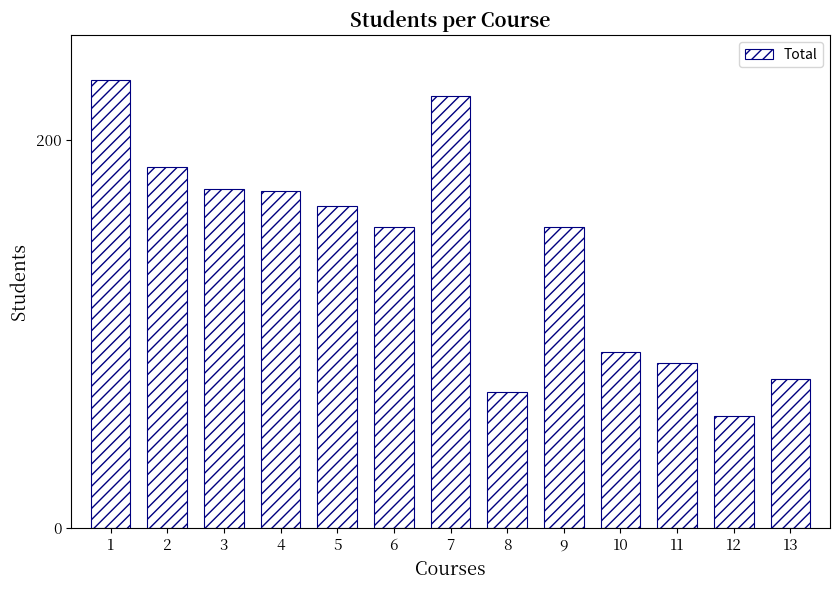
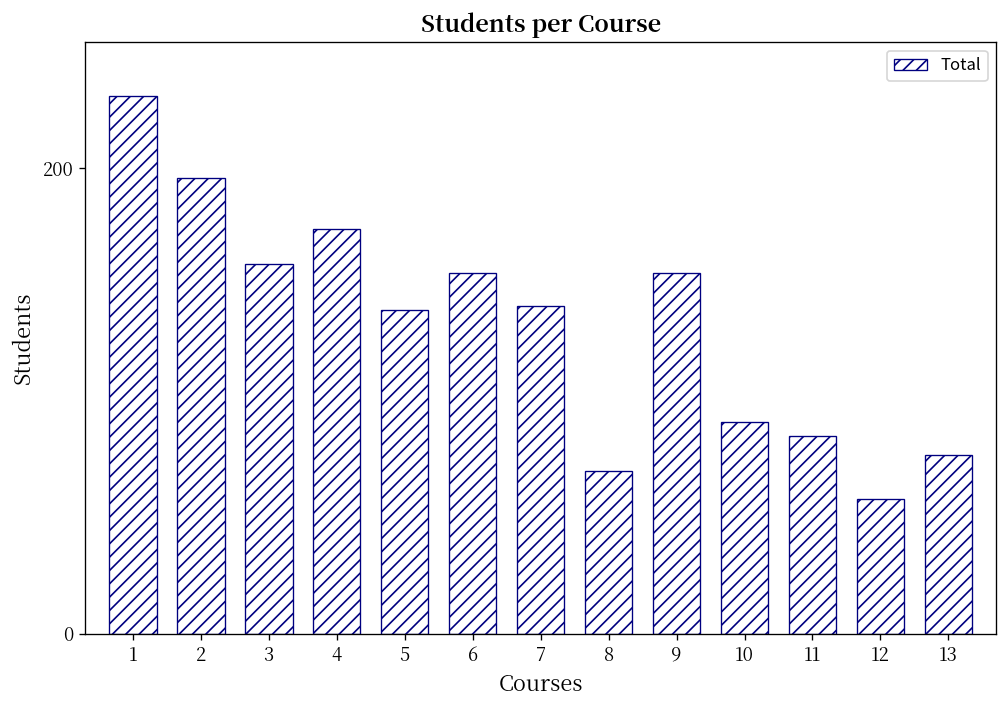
  {
    "1": 231,
-   "2": 186,
-   "3": 175,
+   "2": 196,
+   "3": 159,
    "4": 174,
-   "5": 166,
+   "5": 139,
    "6": 155,
-   "7": 223,
+   "7": 141,
    "8": 70,
    "9": 155,
    "10": 91,
    "11": 85,
    "12": 58,
    "13": 77
  }
